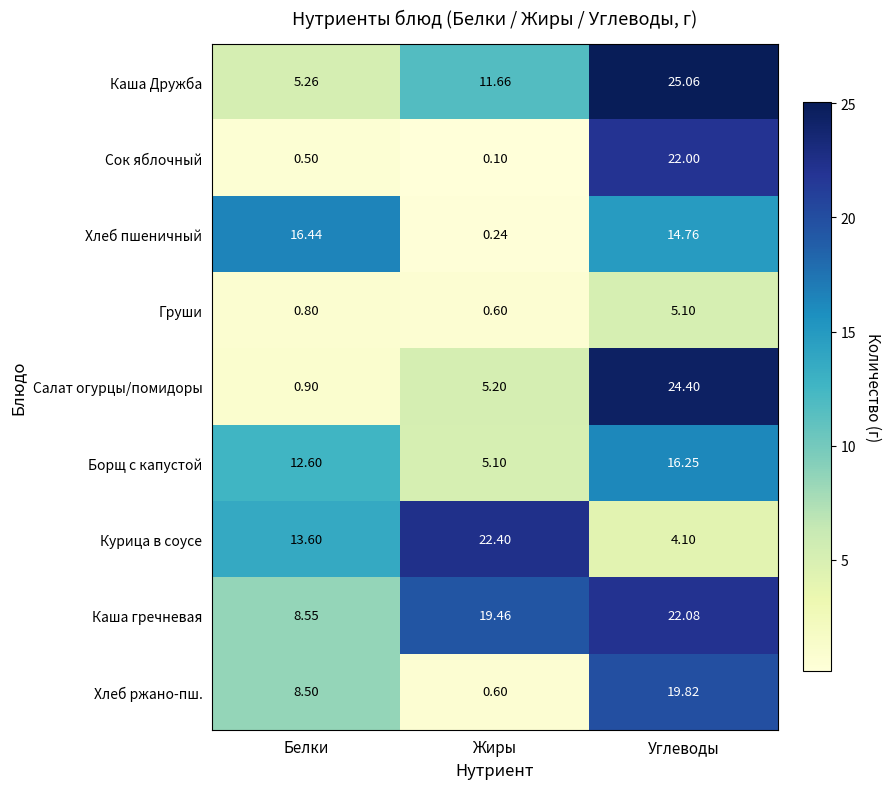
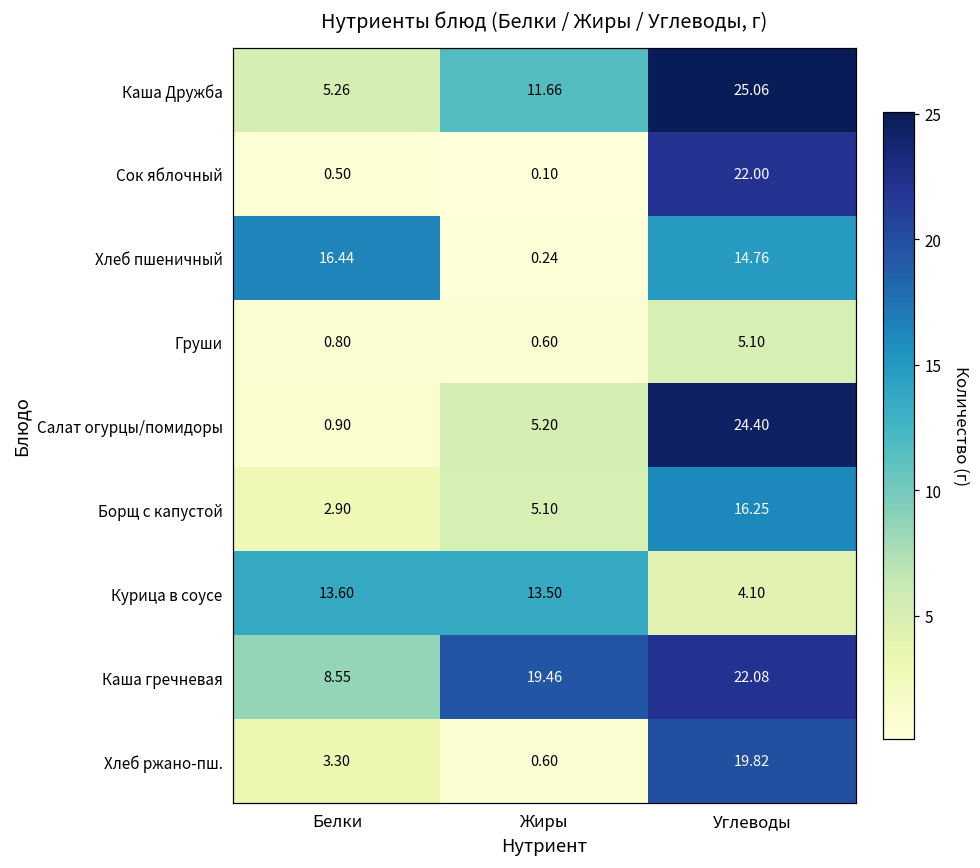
  {
    "Каша Дружба": {
      "Белки": 5.26,
      "Жиры": 11.66,
      "Углеводы": 25.06
    },
    "Сок яблочный": {
      "Белки": 0.50,
      "Жиры": 0.10,
      "Углеводы": 22.00
    },
    "Хлеб пшеничный": {
      "Белки": 16.44,
      "Жиры": 0.24,
      "Углеводы": 14.76
    },
    "Груши": {
      "Белки": 0.80,
      "Жиры": 0.60,
      "Углеводы": 5.10
    },
    "Салат огурцы/помидоры": {
      "Белки": 0.90,
      "Жиры": 5.20,
      "Углеводы": 24.40
    },
    "Борщ с капустой": {
-     "Белки": 12.60,
+     "Белки": 2.90,
      "Жиры": 5.10,
      "Углеводы": 16.25
    },
    "Курица в соусе": {
      "Белки": 13.60,
-     "Жиры": 22.40,
+     "Жиры": 13.50,
      "Углеводы": 4.10
    },
    "Каша гречневая": {
      "Белки": 8.55,
      "Жиры": 19.46,
      "Углеводы": 22.08
    },
    "Хлеб ржано-пш.": {
-     "Белки": 8.50,
+     "Белки": 3.30,
      "Жиры": 0.60,
      "Углеводы": 19.82
    }
  }
